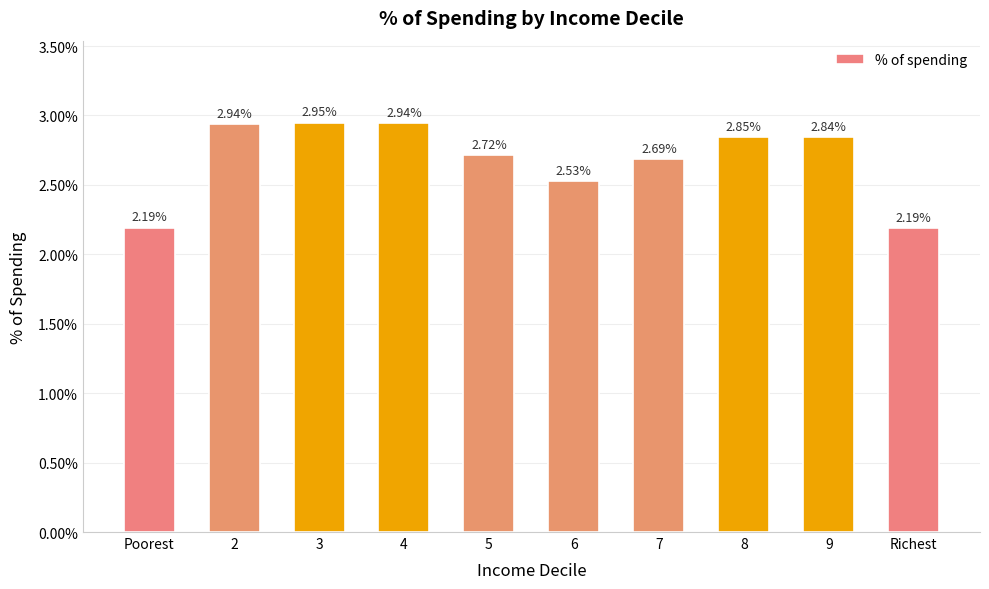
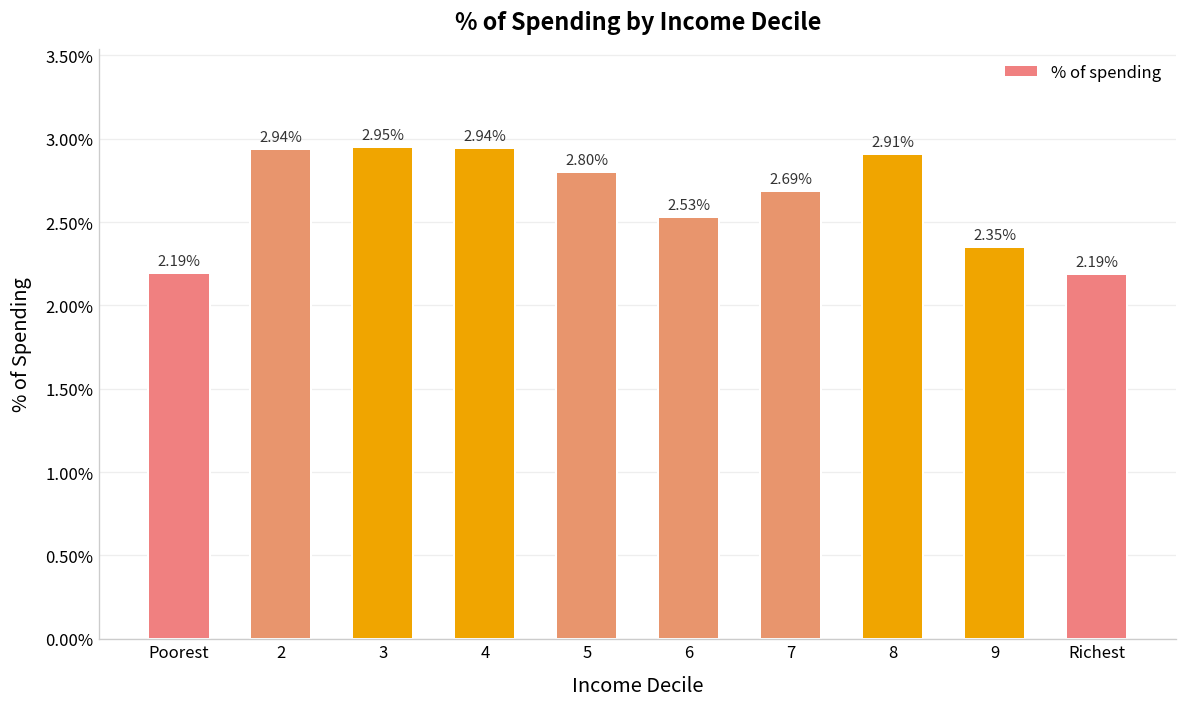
  {
    "Poorest": "2.19%",
    "2": "2.94%",
    "3": "2.95%",
    "4": "2.94%",
-   "5": "2.72%",
+   "5": "2.80%",
    "6": "2.53%",
    "7": "2.69%",
-   "8": "2.85%",
-   "9": "2.84%",
+   "8": "2.91%",
+   "9": "2.35%",
    "Richest": "2.19%"
  }
